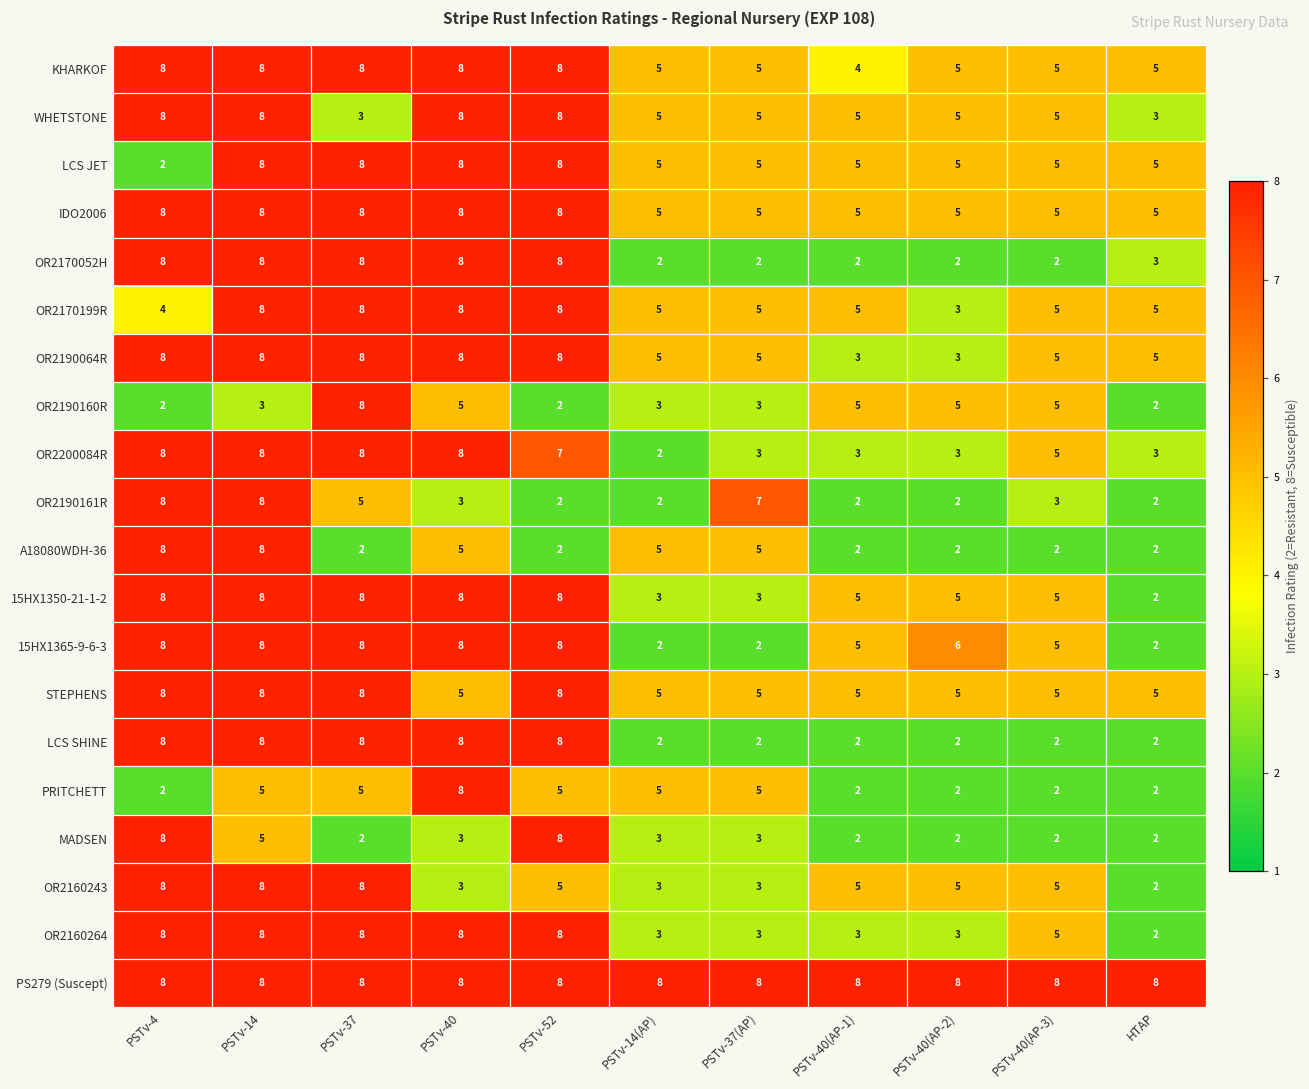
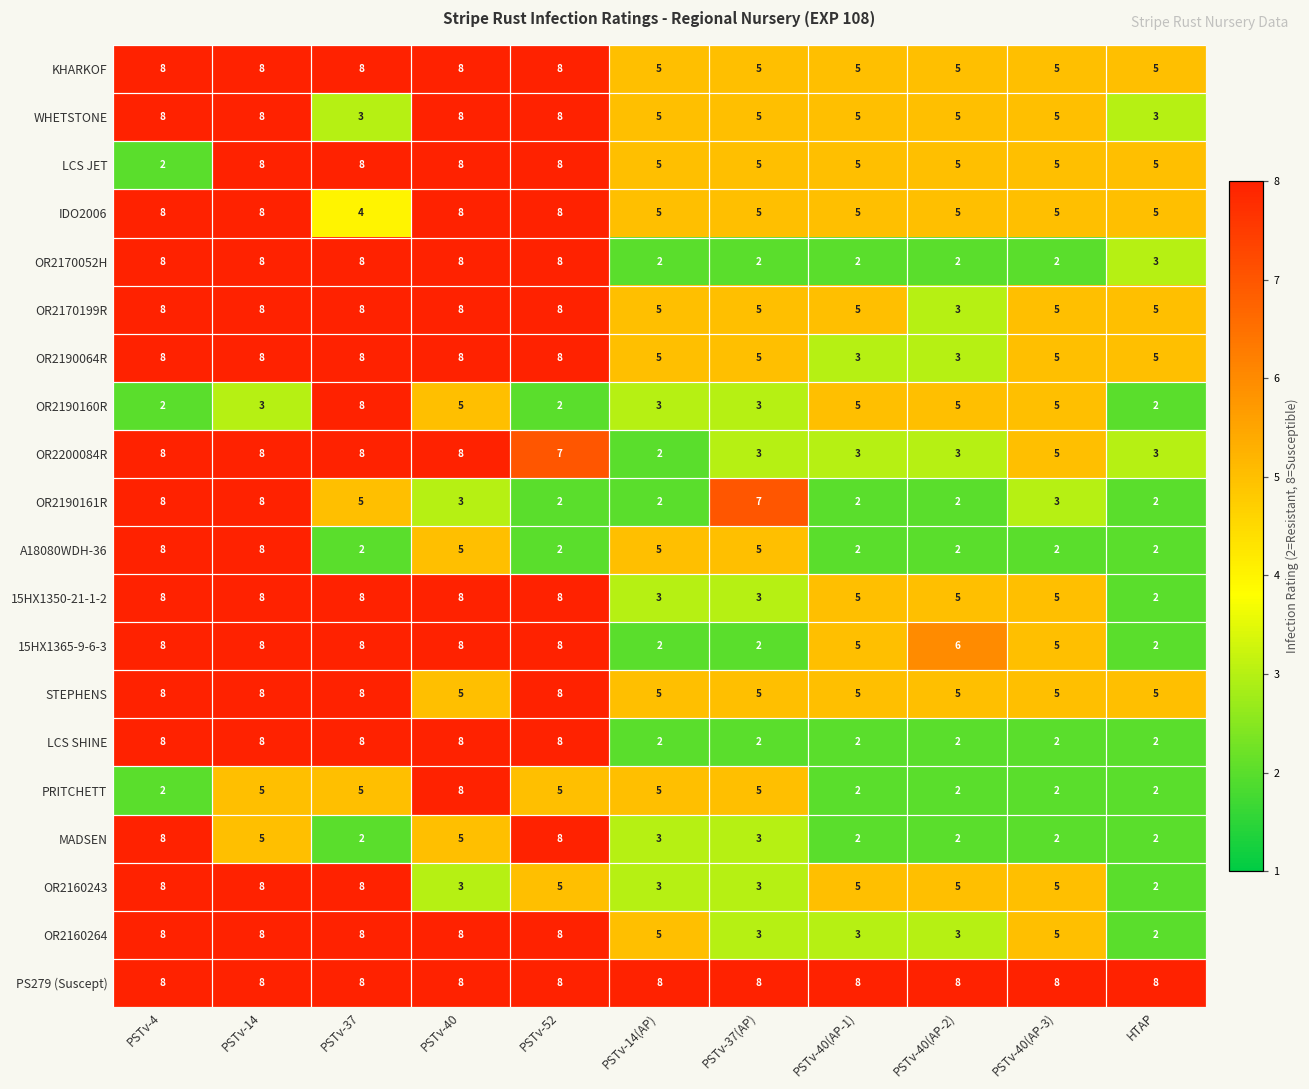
  {
    "KHARKOF": {
      "PSTv-4": 8,
      "PSTv-14": 8,
      "PSTv-37": 8,
      "PSTv-40": 8,
      "PSTv-52": 8,
      "PSTv-14(AP)": 5,
      "PSTv-37(AP)": 5,
-     "PSTv-40(AP-1)": 4,
+     "PSTv-40(AP-1)": 5,
      "PSTv-40(AP-2)": 5,
      "PSTv-40(AP-3)": 5,
      "HTAP": 5
    },
    "IDO2006": {
      "PSTv-4": 8,
      "PSTv-14": 8,
-     "PSTv-37": 8,
+     "PSTv-37": 4,
      "PSTv-40": 8,
      "PSTv-52": 8,
      "PSTv-14(AP)": 5,
      "PSTv-37(AP)": 5,
      "PSTv-40(AP-1)": 5,
      "PSTv-40(AP-2)": 5,
      "PSTv-40(AP-3)": 5,
      "HTAP": 5
    },
    "OR2170199R": {
-     "PSTv-4": 4,
+     "PSTv-4": 8,
      "PSTv-14": 8,
      "PSTv-37": 8,
      "PSTv-40": 8,
      "PSTv-52": 8,
      "PSTv-14(AP)": 5,
      "PSTv-37(AP)": 5,
      "PSTv-40(AP-1)": 5,
      "PSTv-40(AP-2)": 3,
      "PSTv-40(AP-3)": 5,
      "HTAP": 5
    },
    "MADSEN": {
      "PSTv-4": 8,
      "PSTv-14": 5,
      "PSTv-37": 2,
-     "PSTv-40": 3,
+     "PSTv-40": 5,
      "PSTv-52": 8,
      "PSTv-14(AP)": 3,
      "PSTv-37(AP)": 3,
      "PSTv-40(AP-1)": 2,
      "PSTv-40(AP-2)": 2,
      "PSTv-40(AP-3)": 2,
      "HTAP": 2
    },
    "OR2160264": {
      "PSTv-4": 8,
      "PSTv-14": 8,
      "PSTv-37": 8,
      "PSTv-40": 8,
      "PSTv-52": 8,
-     "PSTv-14(AP)": 3,
+     "PSTv-14(AP)": 5,
      "PSTv-37(AP)": 3,
      "PSTv-40(AP-1)": 3,
      "PSTv-40(AP-2)": 3,
      "PSTv-40(AP-3)": 5,
      "HTAP": 2
    }
  }
